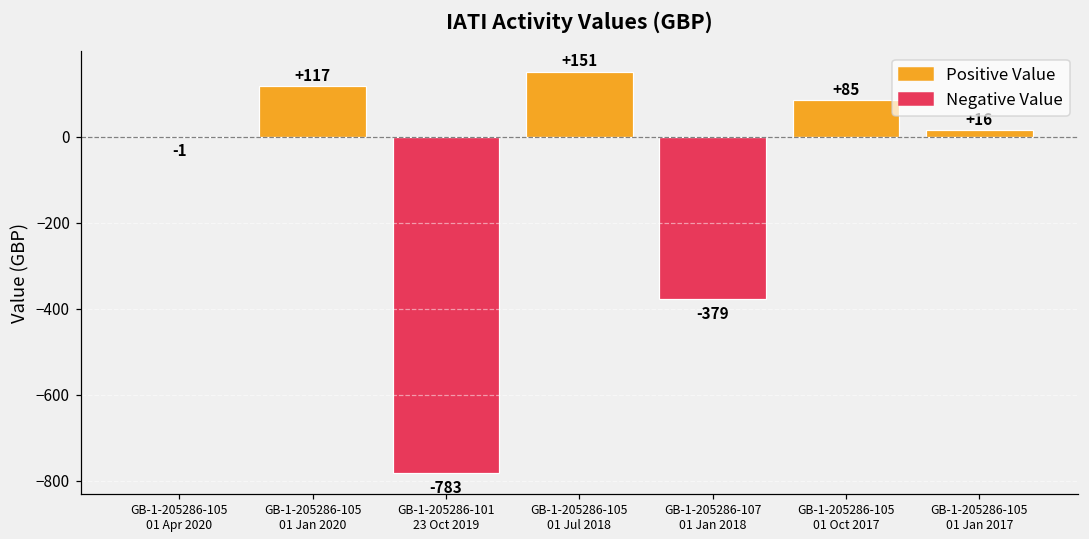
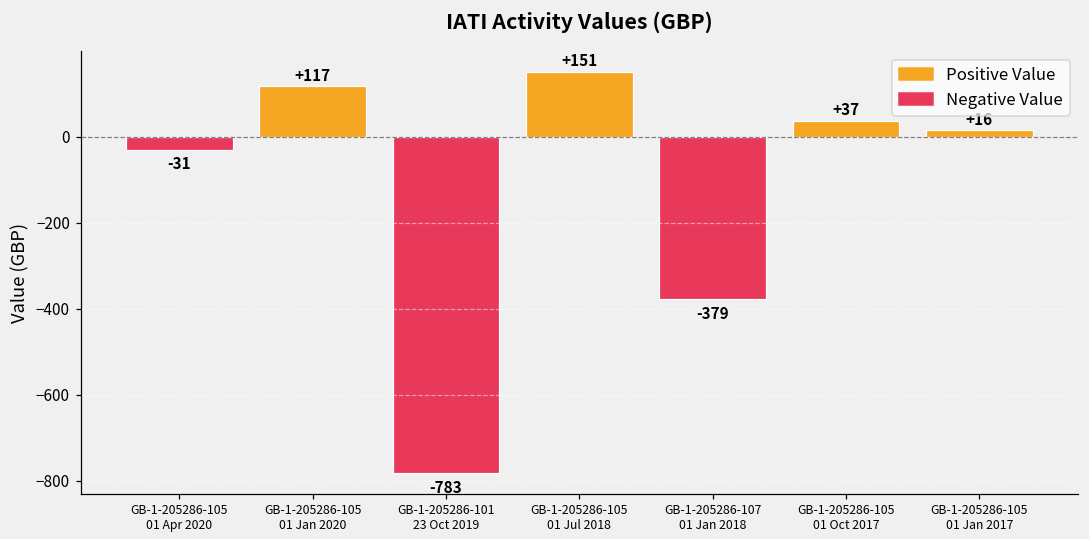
  {
-   "GB-1-205286-105 01 Apr 2020": "-1",
+   "GB-1-205286-105 01 Apr 2020": "-31",
    "GB-1-205286-105 01 Jan 2020": "+117",
    "GB-1-205286-101 23 Oct 2019": "-783",
    "GB-1-205286-105 01 Jul 2018": "+151",
    "GB-1-205286-107 01 Jan 2018": "-379",
-   "GB-1-205286-105 01 Oct 2017": "+85"
+   "GB-1-205286-105 01 Oct 2017": "+37"
  }
